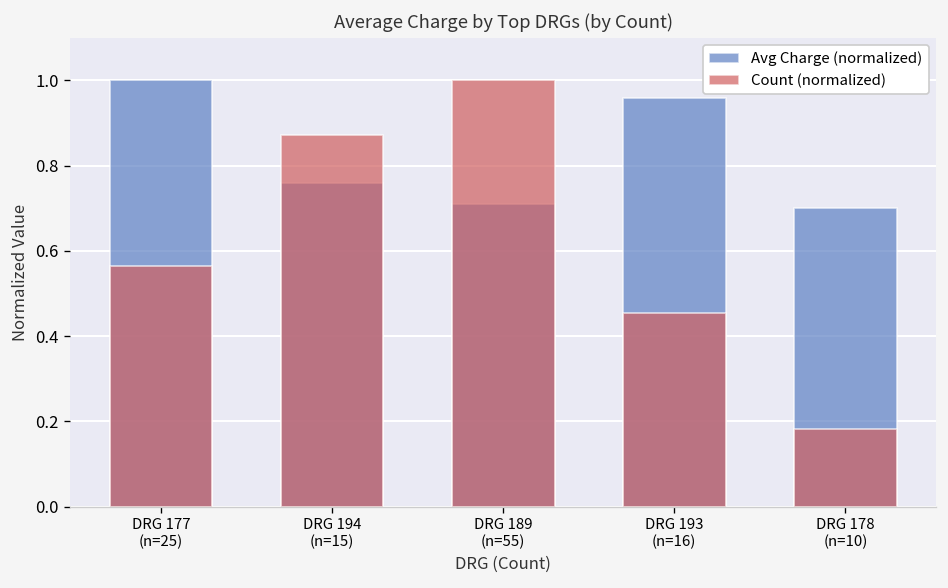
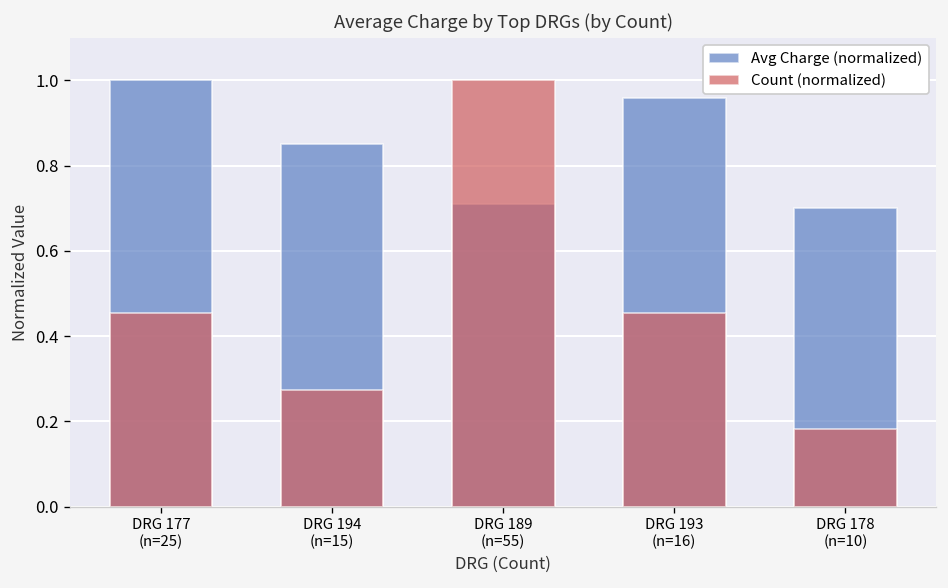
  {
    "Avg Charge (normalized)": {
      "DRG 177 (n=25)": 1.00,
-     "DRG 194 (n=15)": 0.76,
+     "DRG 194 (n=15)": 0.85,
      "DRG 193 (n=16)": 0.96,
      "DRG 178 (n=10)": 0.70
    },
    "Count (normalized)": {
-     "DRG 177 (n=25)": 0.56,
-     "DRG 194 (n=15)": 0.87,
+     "DRG 177 (n=25)": 0.45,
+     "DRG 194 (n=15)": 0.27,
      "DRG 189 (n=55)": 1.00
    }
  }
